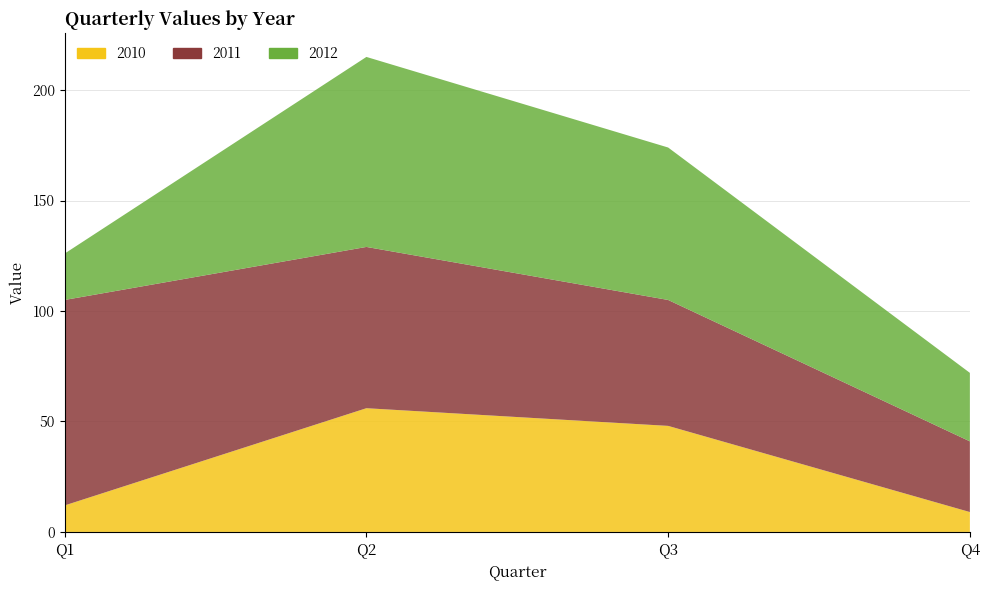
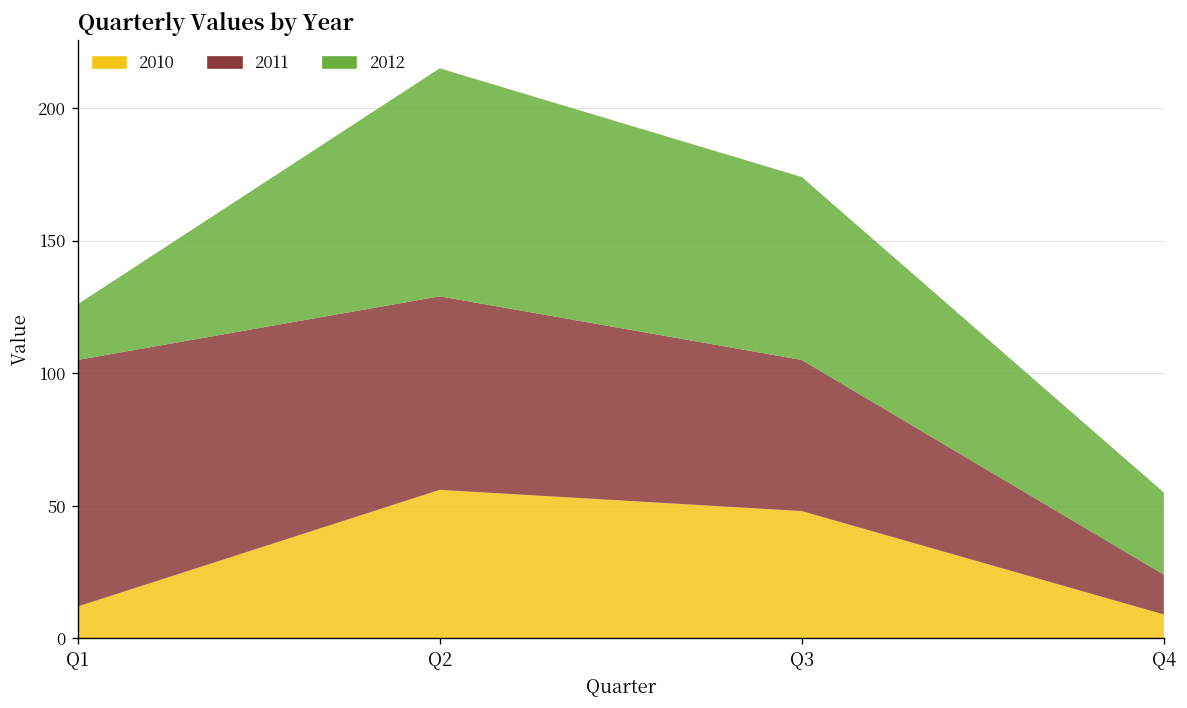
  {
    "2010": {
      "Q1": 12,
      "Q2": 56,
      "Q3": 48,
      "Q4": 9
    },
    "2011": {
      "Q1": 93,
      "Q2": 73,
      "Q3": 57,
-     "Q4": 32
+     "Q4": 15
    },
    "2012": {
      "Q1": 21,
      "Q2": 86,
      "Q3": 69,
      "Q4": 31
    }
  }
